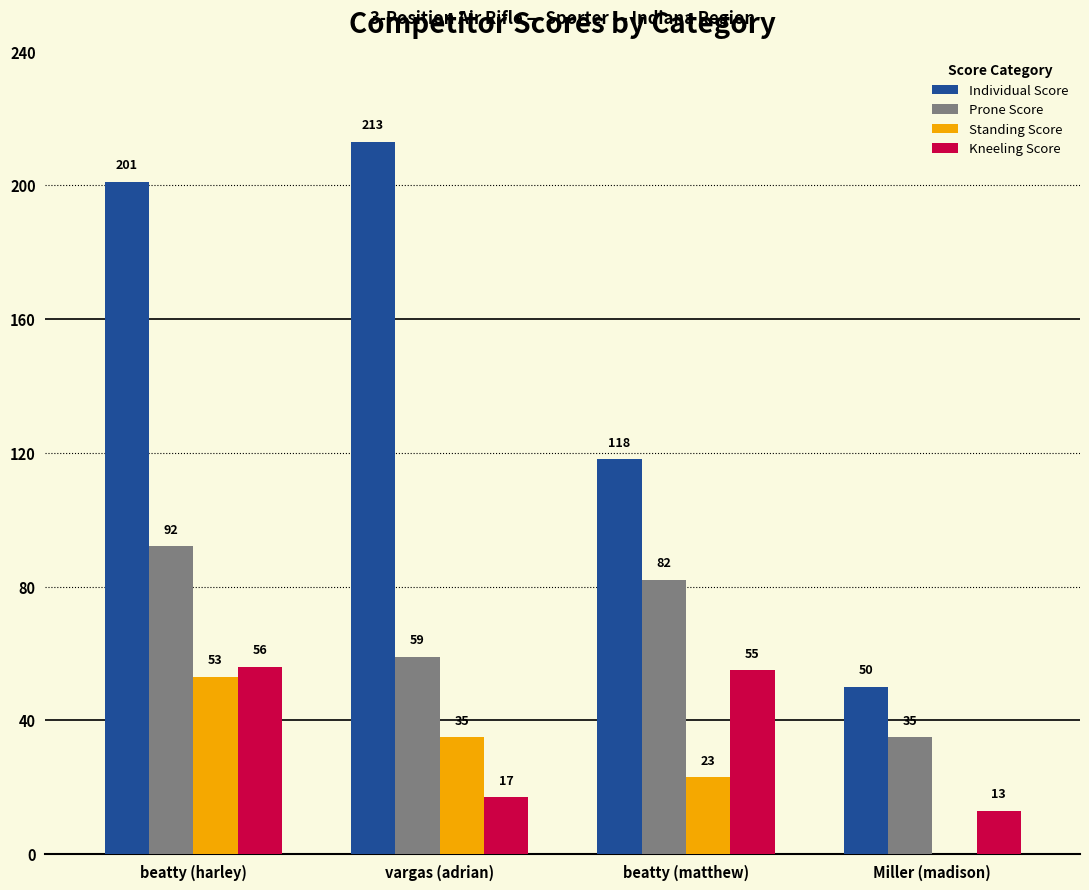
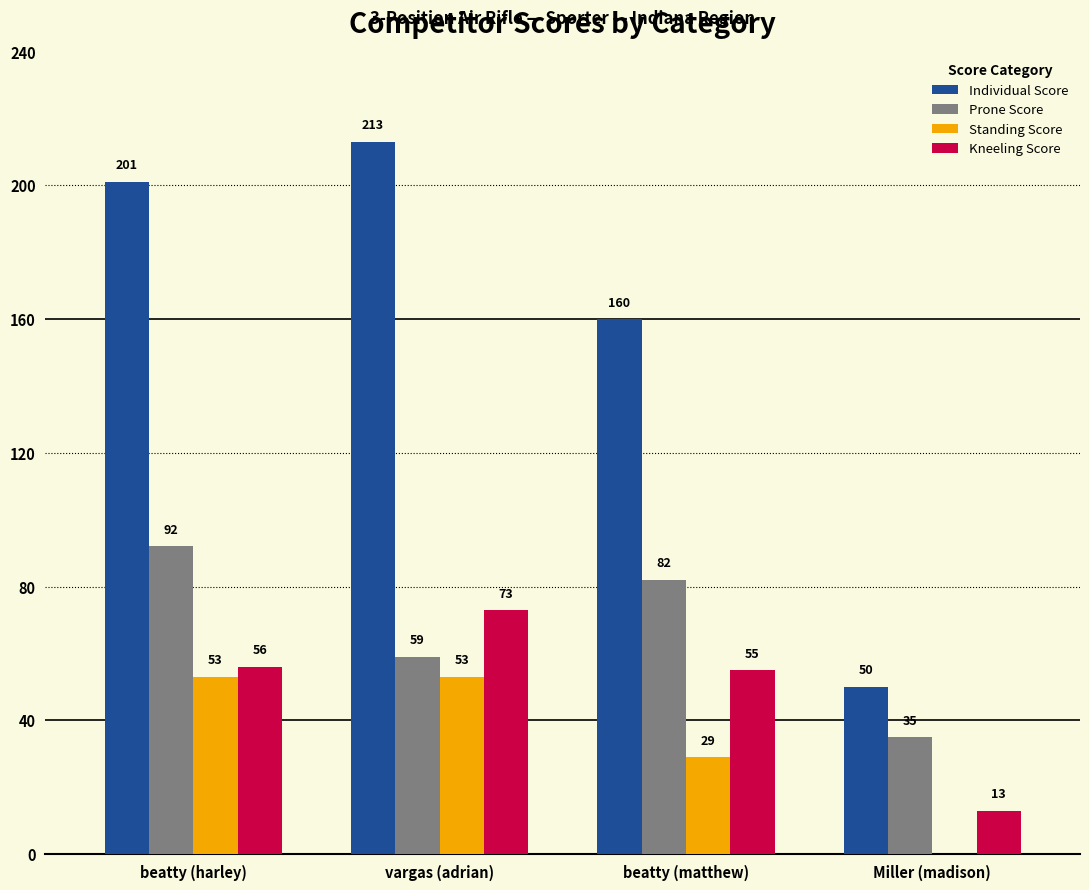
  {
    "Individual Score": {
      "beatty (harley)": 201,
      "vargas (adrian)": 213,
-     "beatty (matthew)": 118,
+     "beatty (matthew)": 160,
      "Miller (madison)": 50
    },
    "Prone Score": {
      "beatty (harley)": 92,
      "vargas (adrian)": 59,
      "beatty (matthew)": 82,
      "Miller (madison)": 35
    },
    "Standing Score": {
      "beatty (harley)": 53,
-     "vargas (adrian)": 35,
-     "beatty (matthew)": 23
+     "vargas (adrian)": 53,
+     "beatty (matthew)": 29
    },
    "Kneeling Score": {
      "beatty (harley)": 56,
-     "vargas (adrian)": 17,
+     "vargas (adrian)": 73,
      "beatty (matthew)": 55,
      "Miller (madison)": 13
    }
  }
